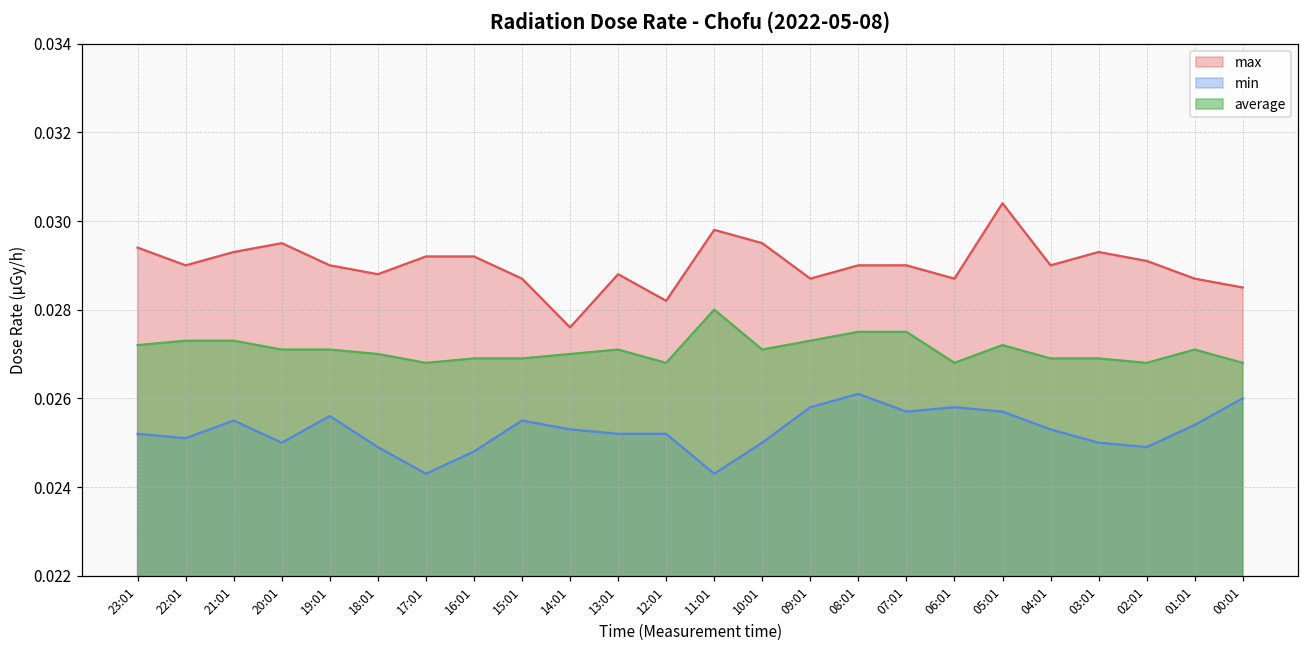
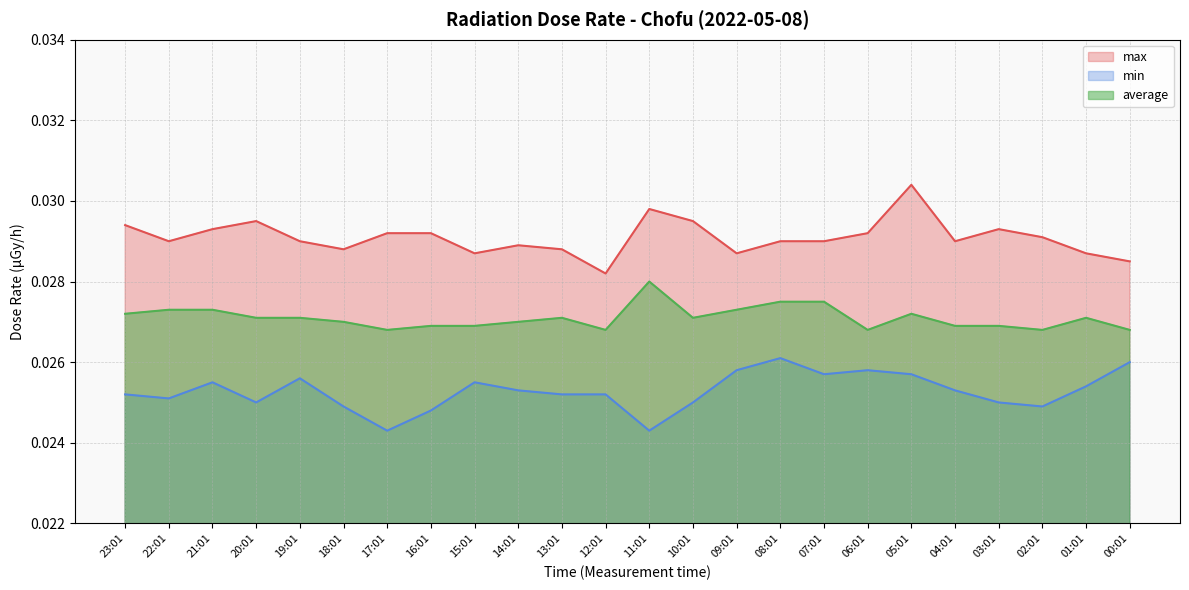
  {
    "max": {
      "23:01": 0.0294,
      "22:01": 0.0290,
      "21:01": 0.0293,
      "20:01": 0.0295,
      "19:01": 0.0290,
      "18:01": 0.0288,
      "17:01": 0.0292,
      "16:01": 0.0292,
      "15:01": 0.0287,
-     "14:01": 0.0276,
+     "14:01": 0.0289,
      "13:01": 0.0288,
      "12:01": 0.0282,
      "11:01": 0.0298,
      "10:01": 0.0295,
      "09:01": 0.0287,
      "08:01": 0.0290,
      "07:01": 0.0290,
-     "06:01": 0.0287,
+     "06:01": 0.0292,
      "05:01": 0.0304,
      "04:01": 0.0290,
      "03:01": 0.0293,
      "02:01": 0.0291,
      "01:01": 0.0287,
      "00:01": 0.0285
    },
    "min": {
      "23:01": 0.0252,
      "22:01": 0.0251,
      "21:01": 0.0255,
      "20:01": 0.0250,
      "19:01": 0.0256,
      "18:01": 0.0249,
      "17:01": 0.0243,
      "16:01": 0.0248,
      "15:01": 0.0255,
      "14:01": 0.0253,
      "13:01": 0.0252,
      "12:01": 0.0252,
      "11:01": 0.0243,
      "10:01": 0.0250,
      "09:01": 0.0258,
      "08:01": 0.0261,
      "07:01": 0.0257,
      "06:01": 0.0258,
      "05:01": 0.0257,
      "04:01": 0.0253,
      "03:01": 0.0250,
      "02:01": 0.0249,
      "01:01": 0.0254,
      "00:01": 0.0260
    },
    "average": {
      "23:01": 0.0272,
      "22:01": 0.0273,
      "21:01": 0.0273,
      "20:01": 0.0271,
      "19:01": 0.0271,
      "18:01": 0.0270,
      "17:01": 0.0268,
      "16:01": 0.0269,
      "15:01": 0.0269,
      "14:01": 0.0270,
      "13:01": 0.0271,
      "12:01": 0.0268,
      "11:01": 0.0280,
      "10:01": 0.0271,
      "09:01": 0.0273,
      "08:01": 0.0275,
      "07:01": 0.0275,
      "06:01": 0.0268,
      "05:01": 0.0272,
      "04:01": 0.0269,
      "03:01": 0.0269,
      "02:01": 0.0268,
      "01:01": 0.0271,
      "00:01": 0.0268
    }
  }
